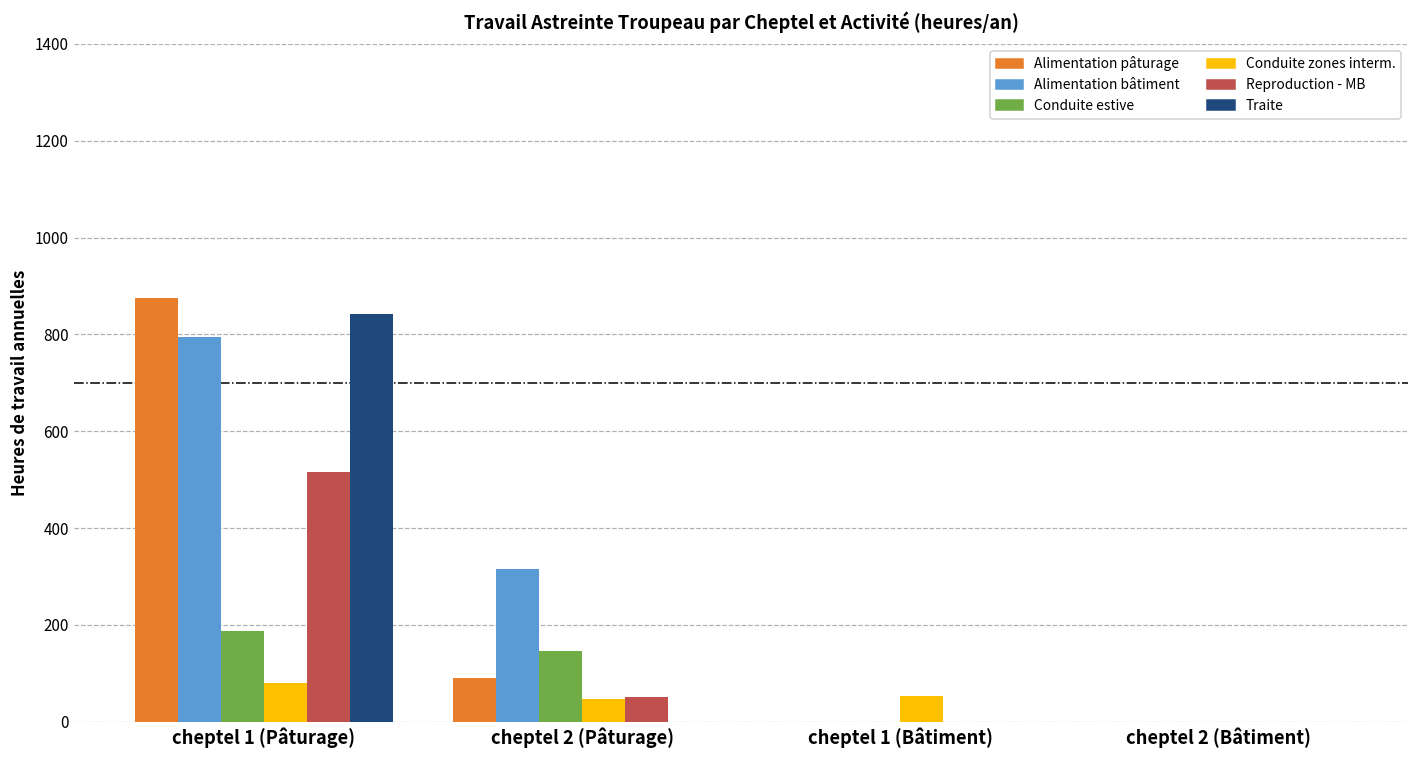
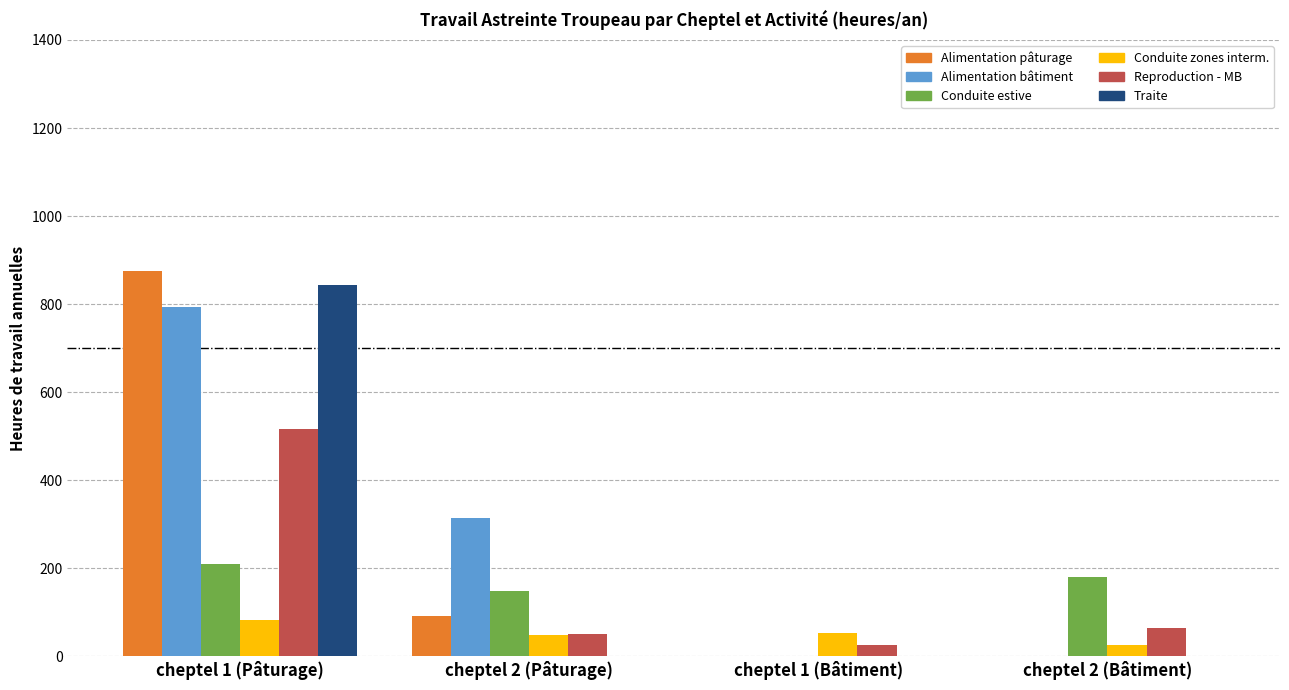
  {
    "Alimentation pâturage": {
      "cheptel 1 (Pâturage)": 880,
      "cheptel 2 (Pâturage)": 90,
      "cheptel 1 (Bâtiment)": 0,
      "cheptel 2 (Bâtiment)": 0
    },
    "Alimentation bâtiment": {
      "cheptel 1 (Pâturage)": 790,
      "cheptel 2 (Pâturage)": 320,
      "cheptel 1 (Bâtiment)": 0,
      "cheptel 2 (Bâtiment)": 0
    },
    "Conduite estive": {
-     "cheptel 1 (Pâturage)": 190,
+     "cheptel 1 (Pâturage)": 210,
      "cheptel 2 (Pâturage)": 150,
      "cheptel 1 (Bâtiment)": 0,
-     "cheptel 2 (Bâtiment)": 0
+     "cheptel 2 (Bâtiment)": 180
    },
    "Conduite zones interm.": {
      "cheptel 1 (Pâturage)": 80,
      "cheptel 2 (Pâturage)": 50,
      "cheptel 1 (Bâtiment)": 50,
-     "cheptel 2 (Bâtiment)": 0
+     "cheptel 2 (Bâtiment)": 30
    },
    "Reproduction - MB": {
      "cheptel 1 (Pâturage)": 520,
      "cheptel 2 (Pâturage)": 50,
-     "cheptel 1 (Bâtiment)": 0,
-     "cheptel 2 (Bâtiment)": 0
+     "cheptel 1 (Bâtiment)": 30,
+     "cheptel 2 (Bâtiment)": 60
    },
    "Traite": {
      "cheptel 1 (Pâturage)": 840,
      "cheptel 2 (Pâturage)": 0,
      "cheptel 1 (Bâtiment)": 0,
      "cheptel 2 (Bâtiment)": 0
    }
  }
